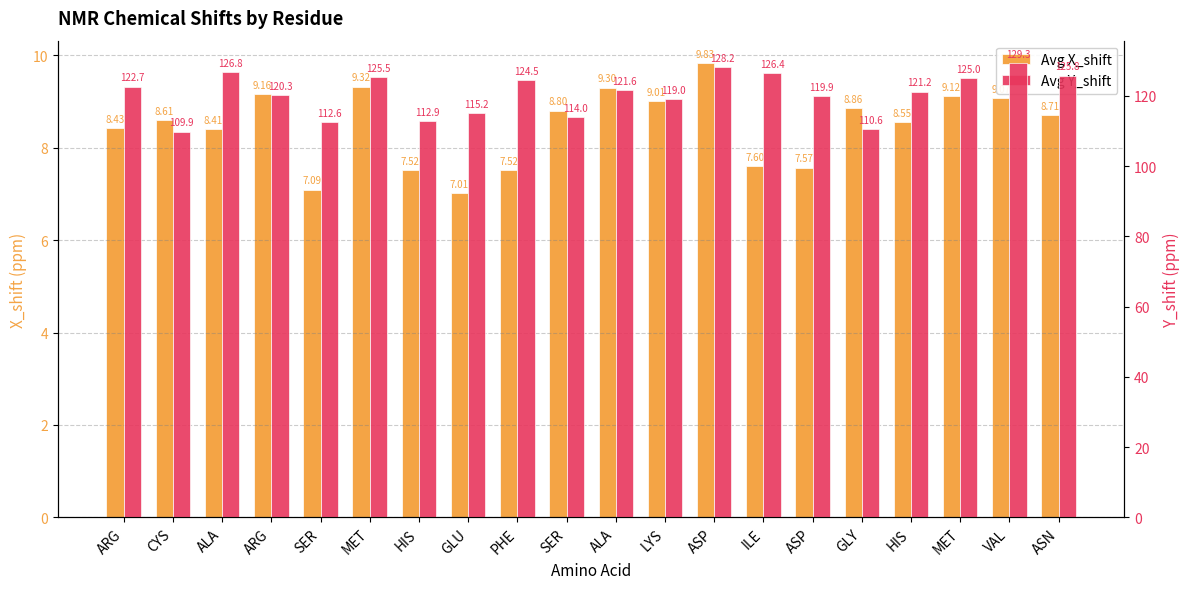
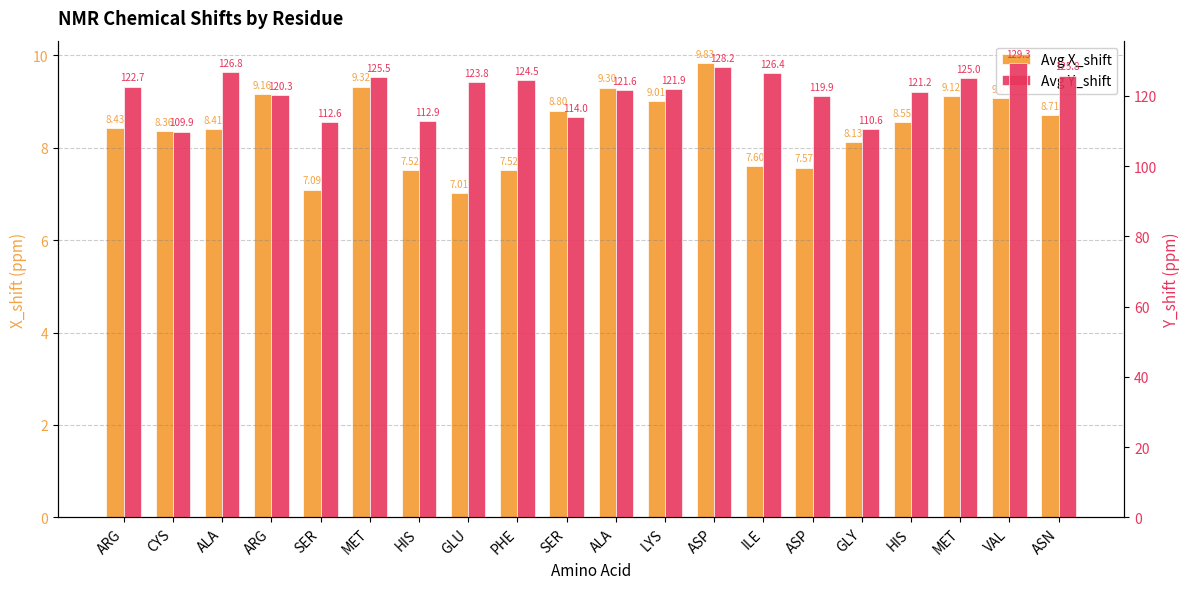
  {
    "Avg X_shift": {
-     "CYS": 8.61,
+     "CYS": 8.36,
      "GLU": 7.01,
      "PHE": 7.52,
      "LYS": 9.01,
      "ILE": 7.60,
-     "GLY": 8.86,
+     "GLY": 8.13,
      "ASN": 8.71
    },
    "Avg Y_shift": {
-     "GLU": 115.2,
+     "GLU": 123.8,
      "PHE": 124.5,
-     "LYS": 119.0,
+     "LYS": 121.9,
      "ILE": 126.4,
      "GLY": 110.6
    }
  }
